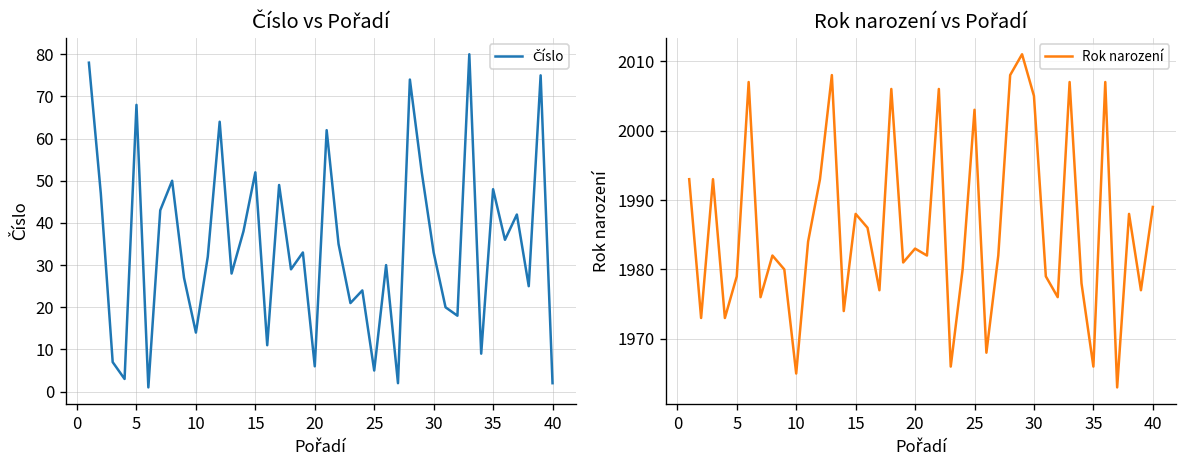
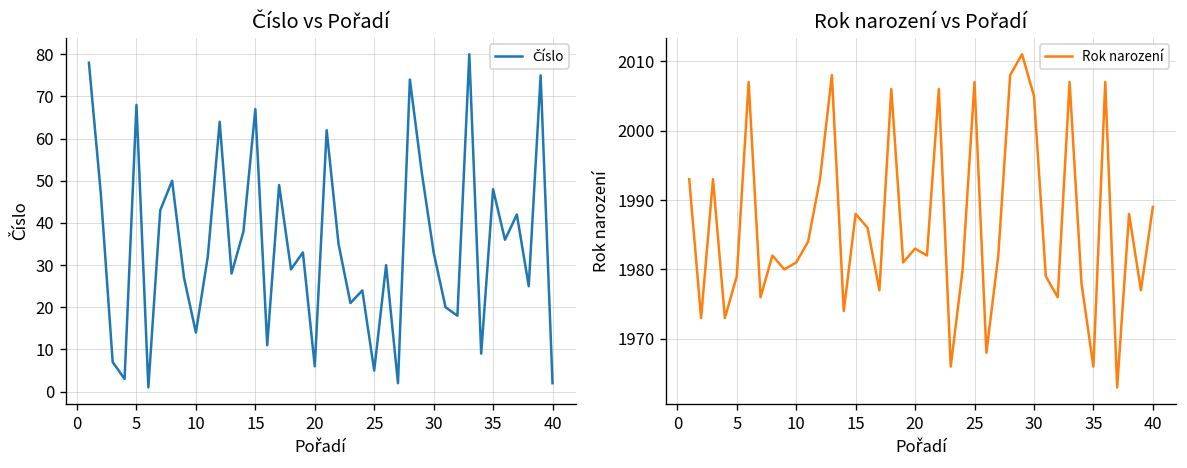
  {
    "Číslo vs Pořadí": {
      "5": 68,
      "10": 14,
-     "15": 52,
+     "15": 67,
      "20": 6,
      "25": 5,
      "30": 33,
      "35": 48,
      "40": 2
    },
    "Rok narození vs Pořadí": {
      "5": 1979,
-     "10": 1965,
+     "10": 1981,
      "15": 1988,
      "20": 1983,
-     "25": 2003,
+     "25": 2007,
      "30": 2005,
      "35": 1966,
      "40": 1989
    }
  }
